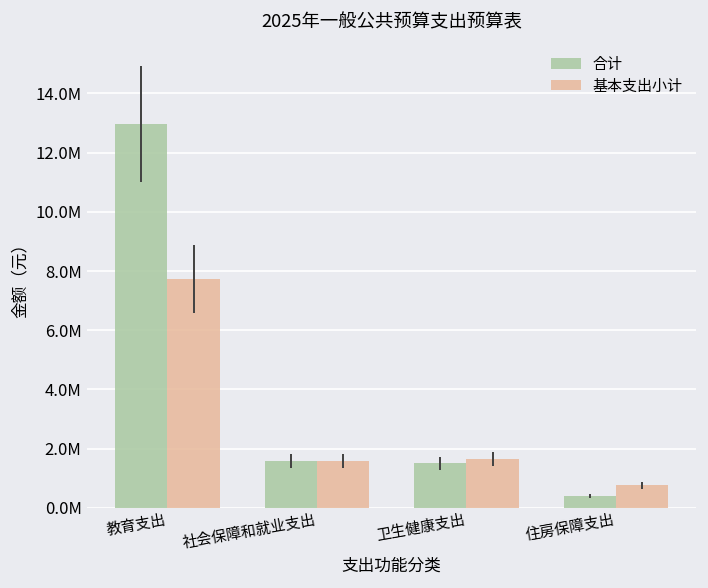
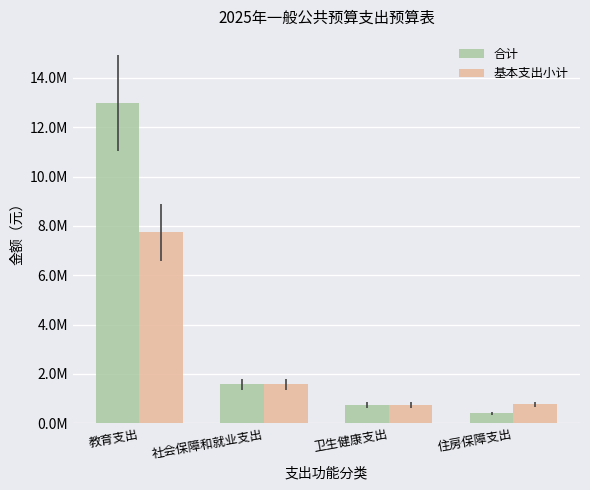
  {
    "合计": {
      "教育支出": 13000000,
      "社会保障和就业支出": 1600000,
-     "卫生健康支出": 1500000,
+     "卫生健康支出": 700000,
      "住房保障支出": 400000
    },
    "基本支出小计": {
      "教育支出": 7700000,
      "社会保障和就业支出": 1600000,
-     "卫生健康支出": 1700000,
+     "卫生健康支出": 700000,
      "住房保障支出": 800000
    }
  }
